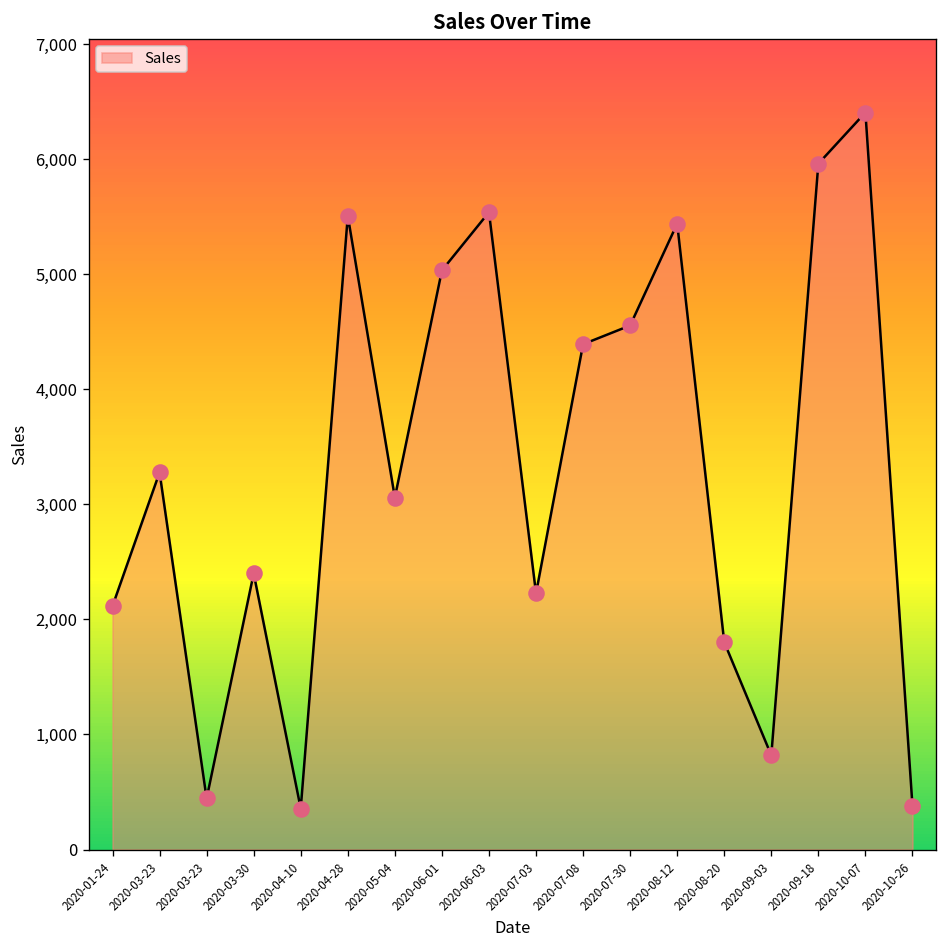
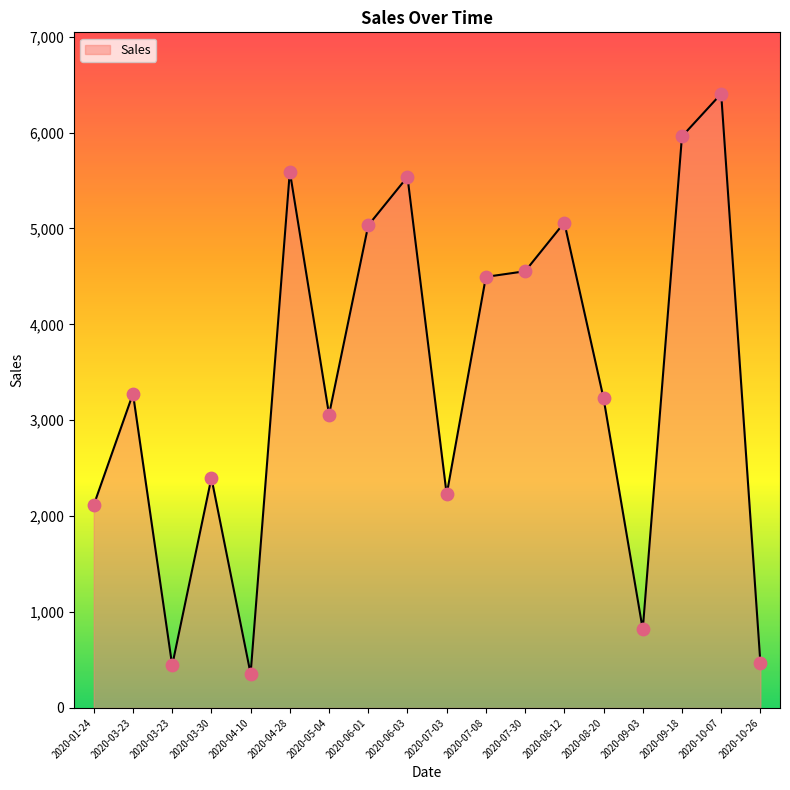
  {
    "2020-01-24": "2,100",
    "2020-03-30": "2,400",
    "2020-04-10": "400",
-   "2020-04-28": "5,500",
+   "2020-04-28": "5,600",
    "2020-05-04": "3,100",
    "2020-06-01": "5,000",
    "2020-06-03": "5,500",
    "2020-07-03": "2,200",
-   "2020-07-08": "4,400",
+   "2020-07-08": "4,500",
    "2020-07-30": "4,600",
-   "2020-08-12": "5,400",
-   "2020-08-20": "1,800",
+   "2020-08-12": "5,100",
+   "2020-08-20": "3,200",
    "2020-09-03": "800",
    "2020-09-18": "6,000",
    "2020-10-07": "6,400",
-   "2020-10-26": "400"
+   "2020-10-26": "500"
  }
